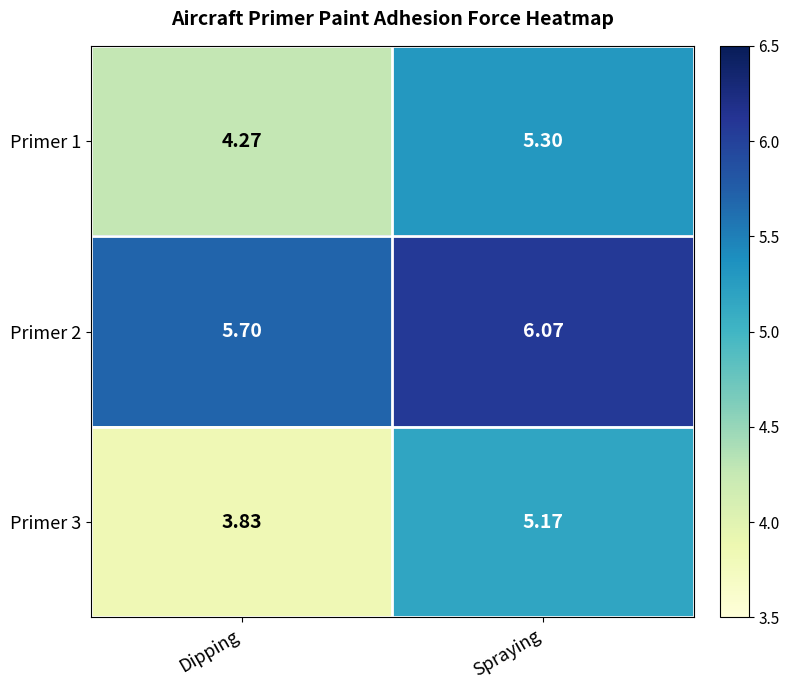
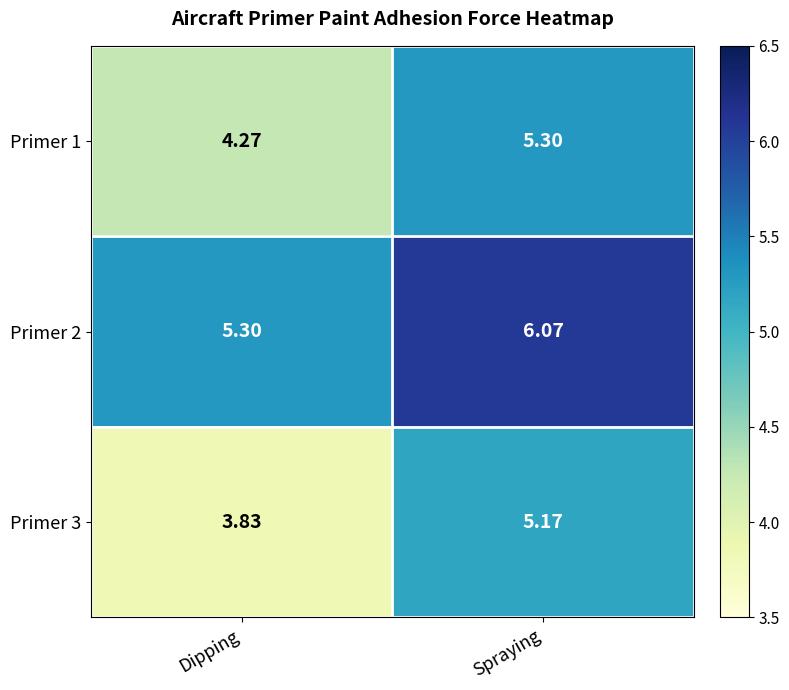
  {
    "Primer 1": {
      "Dipping": 4.27,
      "Spraying": 5.30
    },
    "Primer 2": {
-     "Dipping": 5.70,
+     "Dipping": 5.30,
      "Spraying": 6.07
    },
    "Primer 3": {
      "Dipping": 3.83,
      "Spraying": 5.17
    }
  }
